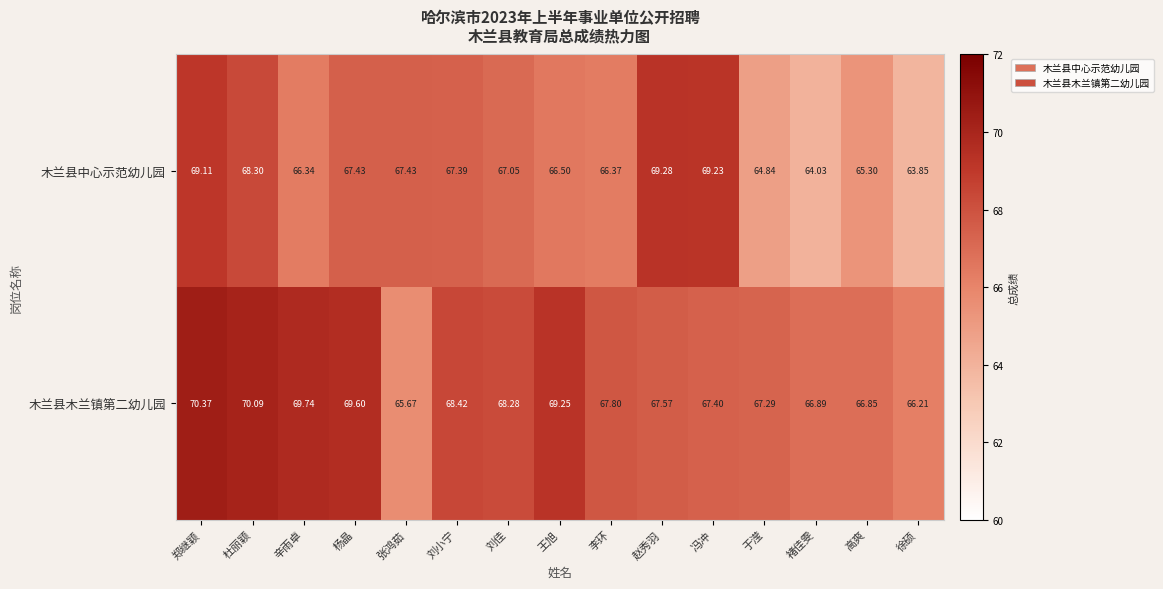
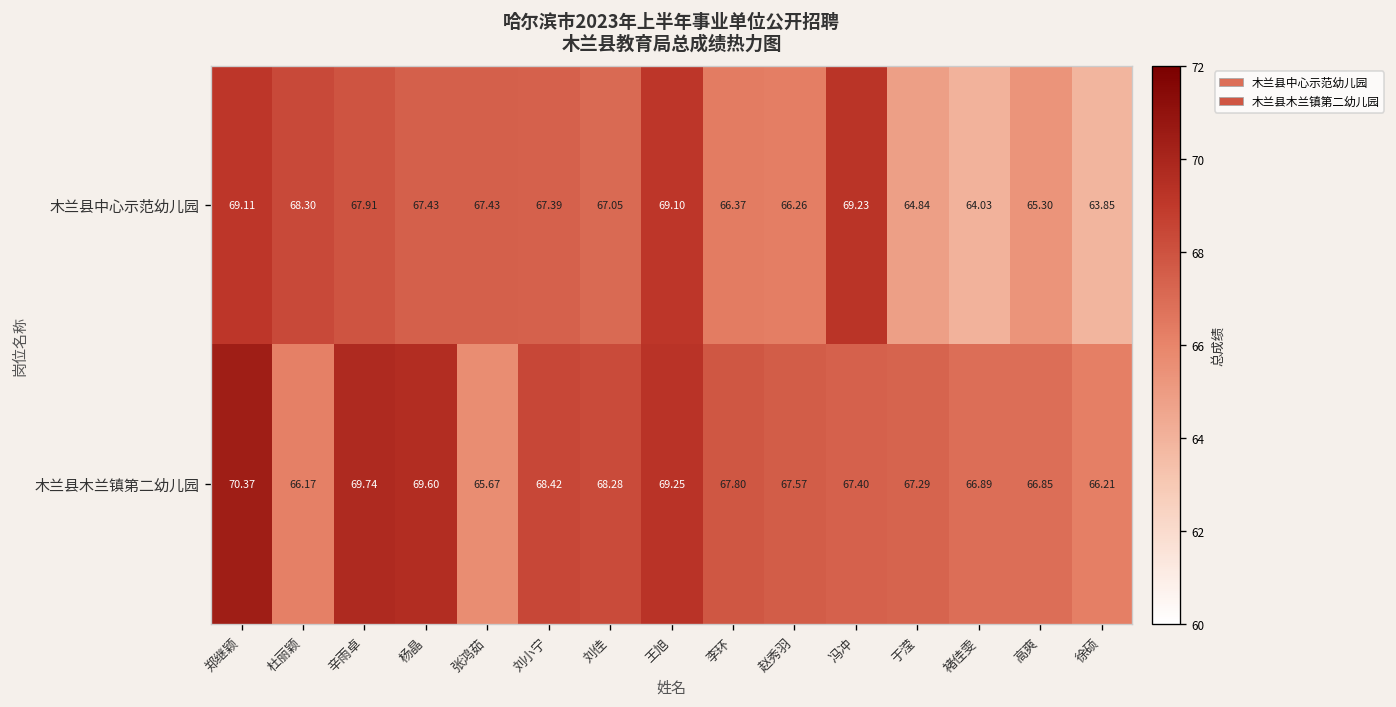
  {
    "木兰县中心示范幼儿园": {
      "郑继颖": 69.11,
      "杜丽颖": 68.30,
-     "辛雨卓": 66.34,
+     "辛雨卓": 67.91,
      "杨晶": 67.43,
      "张鸿茹": 67.43,
      "刘小宁": 67.39,
      "刘佳": 67.05,
-     "王旭": 66.50,
+     "王旭": 69.10,
      "李环": 66.37,
-     "赵秀羽": 69.28,
+     "赵秀羽": 66.26,
      "冯冲": 69.23,
      "于滢": 64.84,
      "褚佳雯": 64.03,
      "高爽": 65.30,
      "徐硕": 63.85
    },
    "木兰县木兰镇第二幼儿园": {
      "郑继颖": 70.37,
-     "杜丽颖": 70.09,
+     "杜丽颖": 66.17,
      "辛雨卓": 69.74,
      "杨晶": 69.60,
      "张鸿茹": 65.67,
      "刘小宁": 68.42,
      "刘佳": 68.28,
      "王旭": 69.25,
      "李环": 67.80,
      "赵秀羽": 67.57,
      "冯冲": 67.40,
      "于滢": 67.29,
      "褚佳雯": 66.89,
      "高爽": 66.85,
      "徐硕": 66.21
    }
  }
